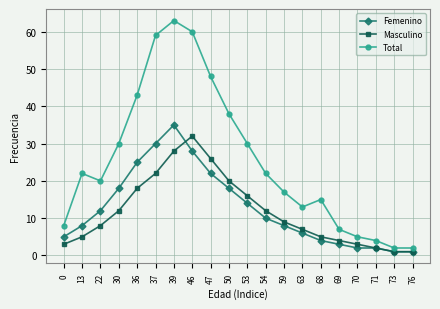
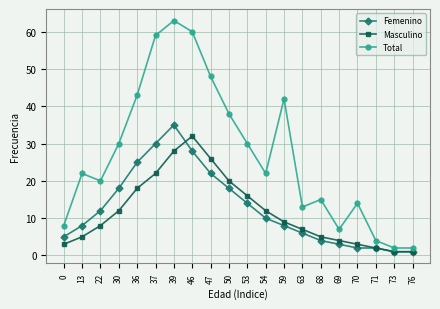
  {
    "Total": {
      "0": 8,
      "13": 22,
      "22": 20,
      "30": 30,
      "36": 43,
      "37": 59,
      "39": 63,
      "46": 60,
      "47": 48,
      "50": 38,
      "53": 30,
      "54": 22,
-     "59": 17,
+     "59": 42,
      "63": 13,
      "68": 15,
      "69": 7,
-     "70": 5,
+     "70": 14,
      "71": 4,
      "73": 2,
      "76": 2
    }
  }
